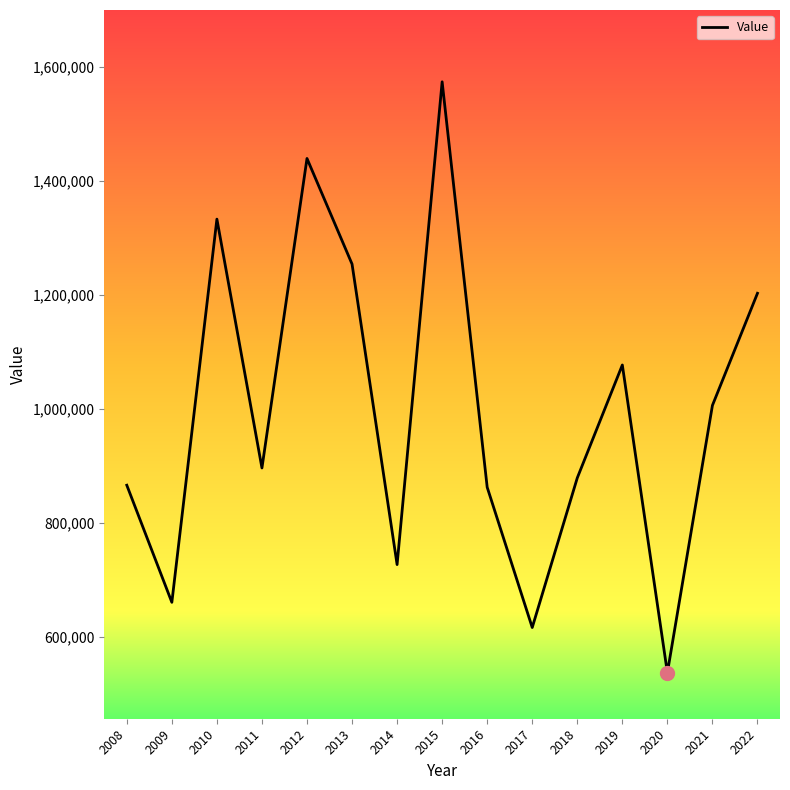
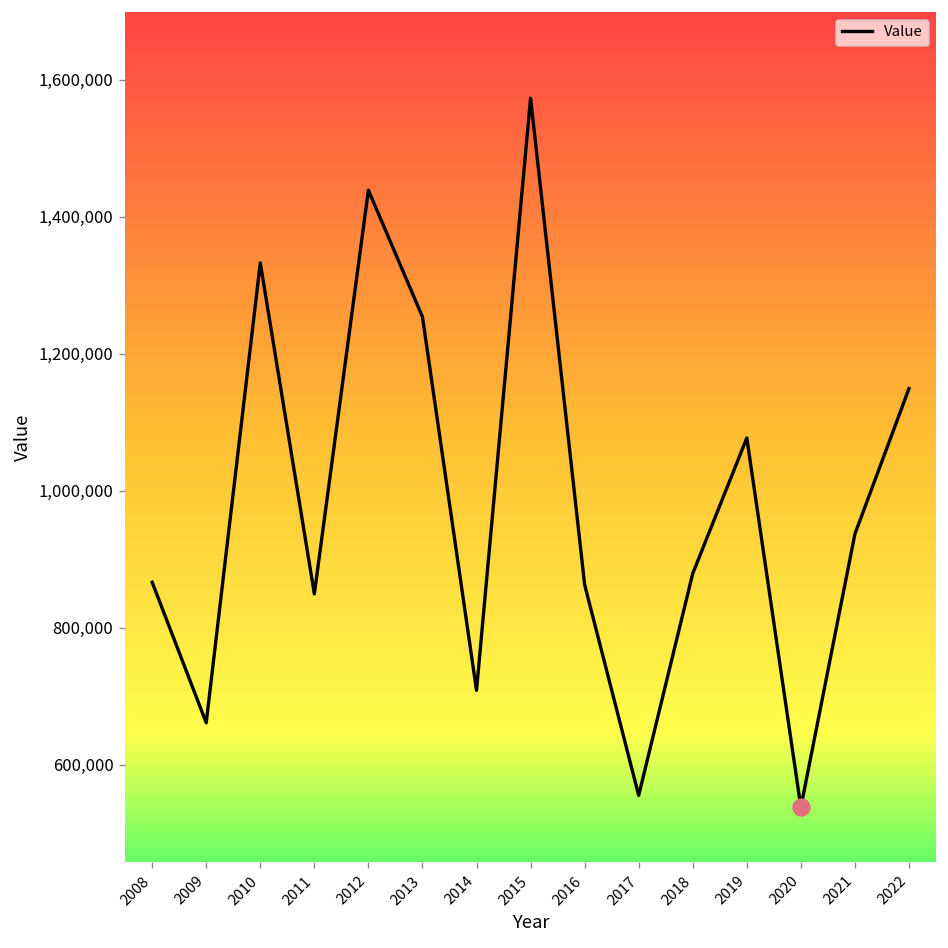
  {
    "Value": {
      "2008": "870,000",
      "2009": "660,000",
      "2010": "1,330,000",
-     "2011": "900,000",
+     "2011": "850,000",
      "2012": "1,440,000",
      "2013": "1,250,000",
-     "2014": "730,000",
+     "2014": "710,000",
      "2015": "1,570,000",
      "2016": "860,000",
-     "2017": "620,000",
+     "2017": "550,000",
      "2018": "880,000",
      "2019": "1,080,000",
-     "2021": "1,010,000",
-     "2022": "1,200,000"
+     "2021": "940,000",
+     "2022": "1,150,000"
    }
  }
